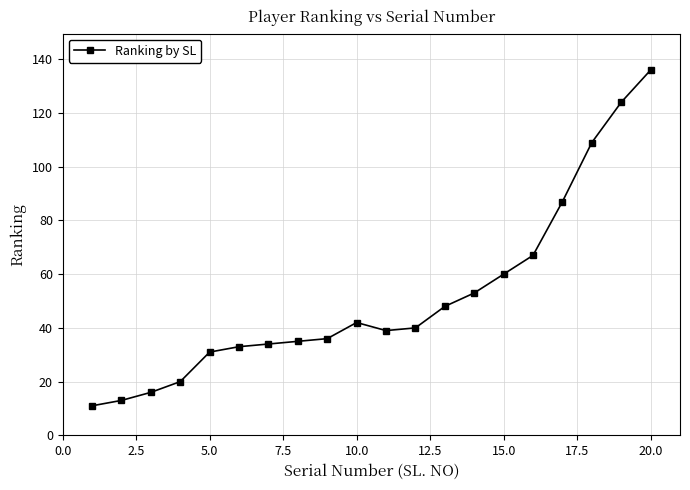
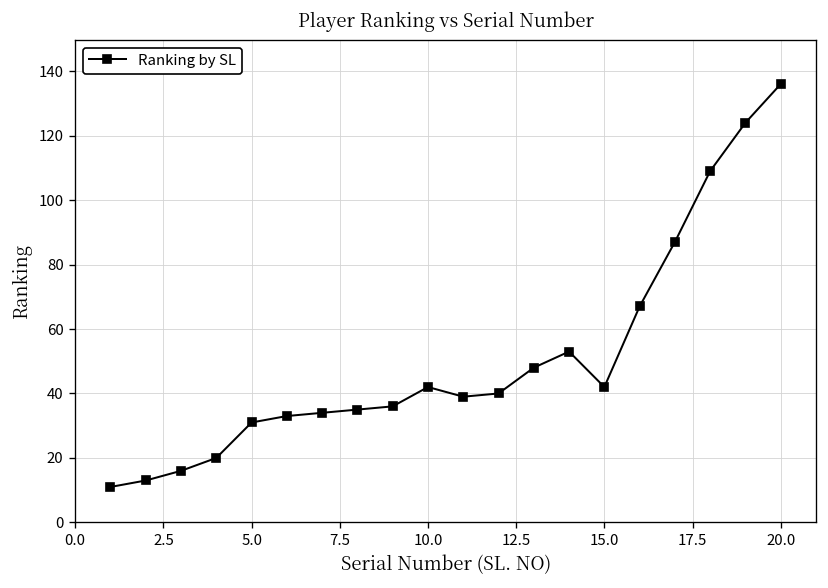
  {
    "5.0": 31,
    "10.0": 42,
-   "15.0": 60,
+   "15.0": 42,
    "20.0": 136
  }
